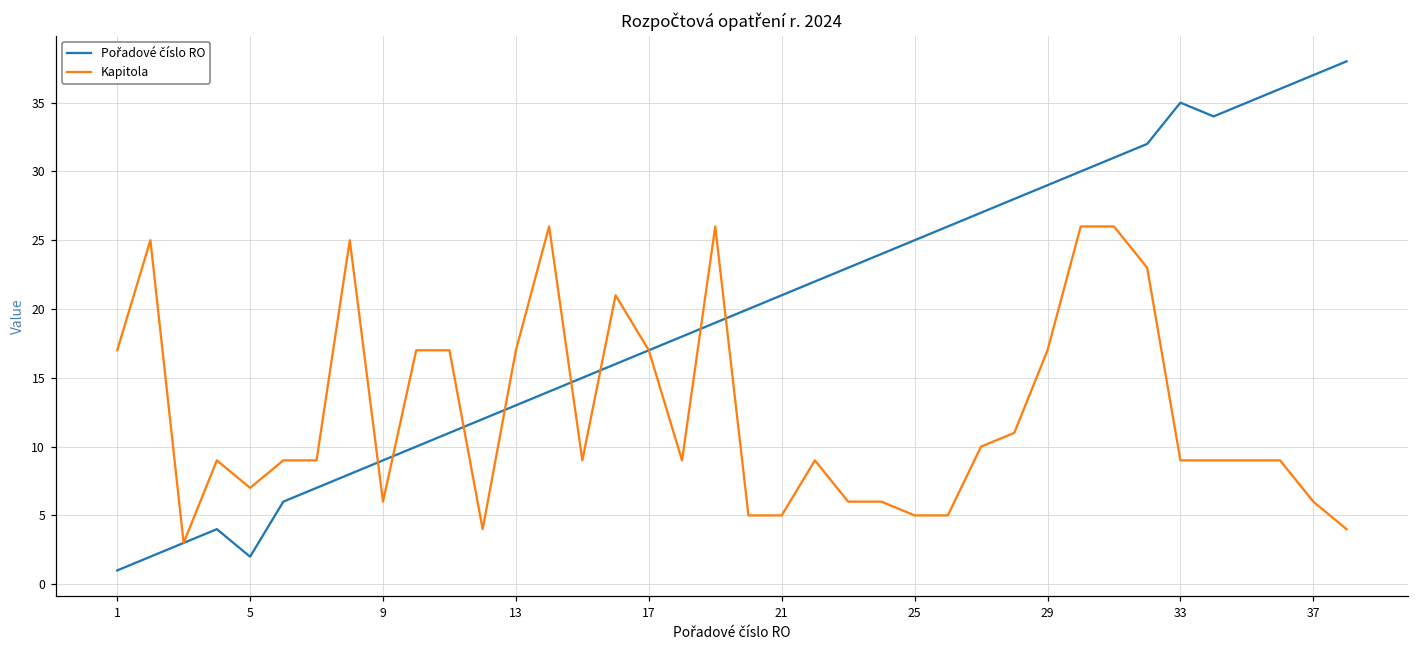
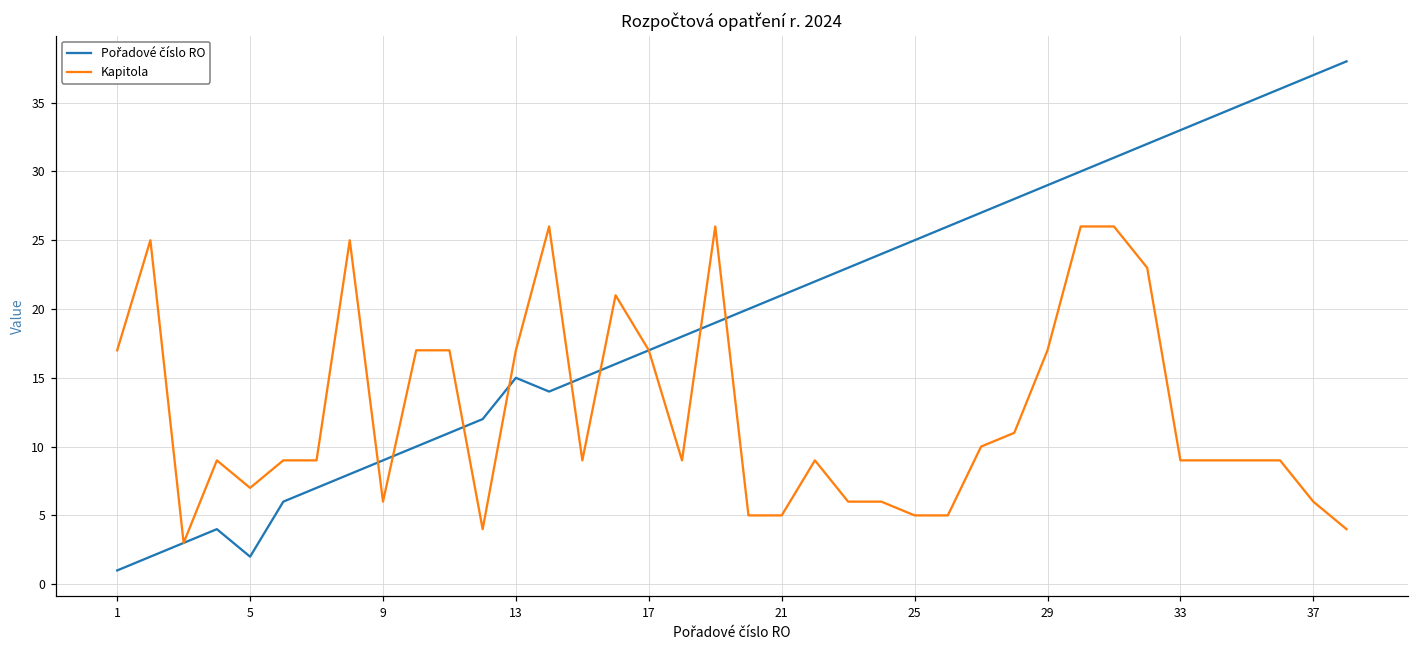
  {
    "Pořadové číslo RO": {
      "1": 1,
      "5": 2,
      "9": 9,
-     "13": 13,
+     "13": 15,
      "21": 21,
      "25": 25,
      "29": 29,
-     "33": 35,
+     "33": 33,
      "37": 37
    },
    "Kapitola": {
      "1": 17,
      "5": 7,
      "9": 6,
      "13": 17,
      "21": 5,
      "25": 5,
      "29": 17,
      "33": 9,
      "37": 6
    }
  }
